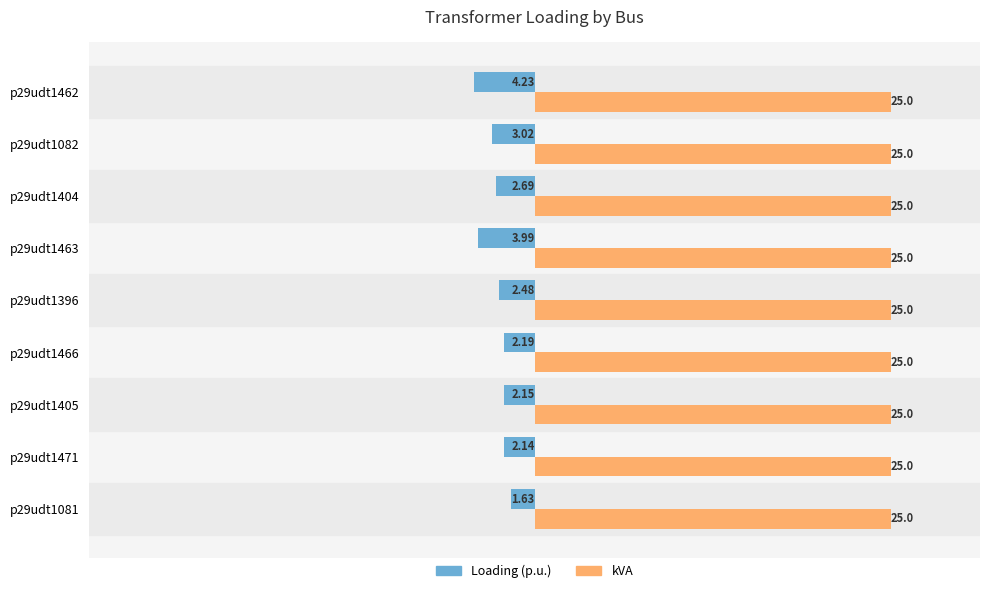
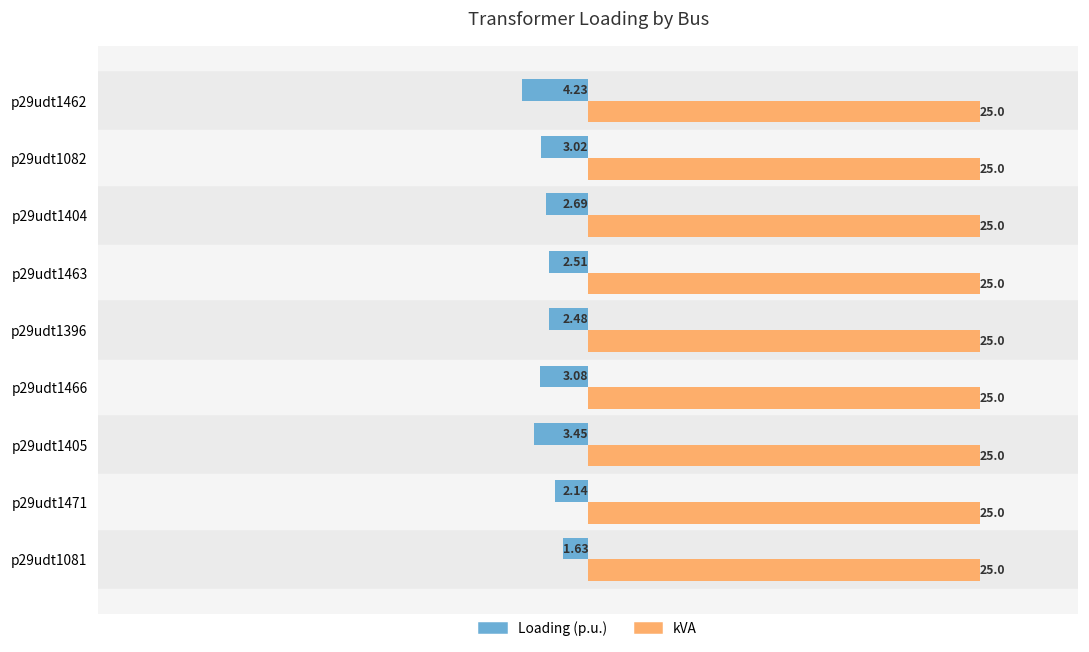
  {
    "Loading (p.u.)": {
-     "p29udt1463": 3.99,
-     "p29udt1466": 2.19,
-     "p29udt1405": 2.15
+     "p29udt1463": 2.51,
+     "p29udt1466": 3.08,
+     "p29udt1405": 3.45
    },
    "kVA": {
      "p29udt1462": 25.0,
      "p29udt1082": 25.0,
      "p29udt1404": 25.0,
      "p29udt1463": 25.0,
      "p29udt1396": 25.0,
      "p29udt1466": 25.0,
      "p29udt1405": 25.0,
      "p29udt1471": 25.0,
      "p29udt1081": 25.0
    }
  }
